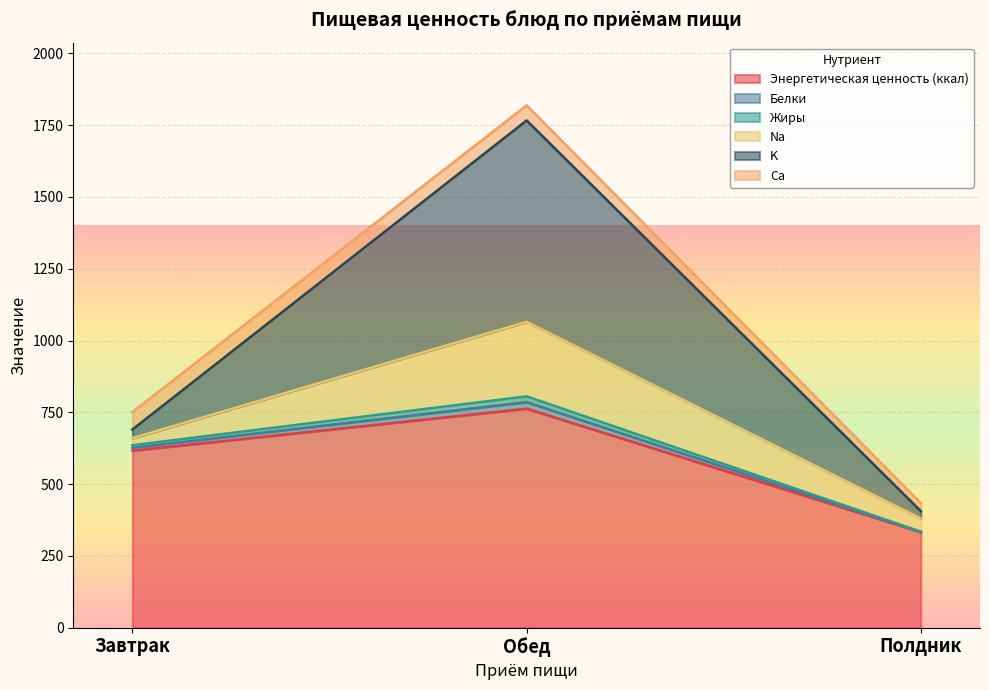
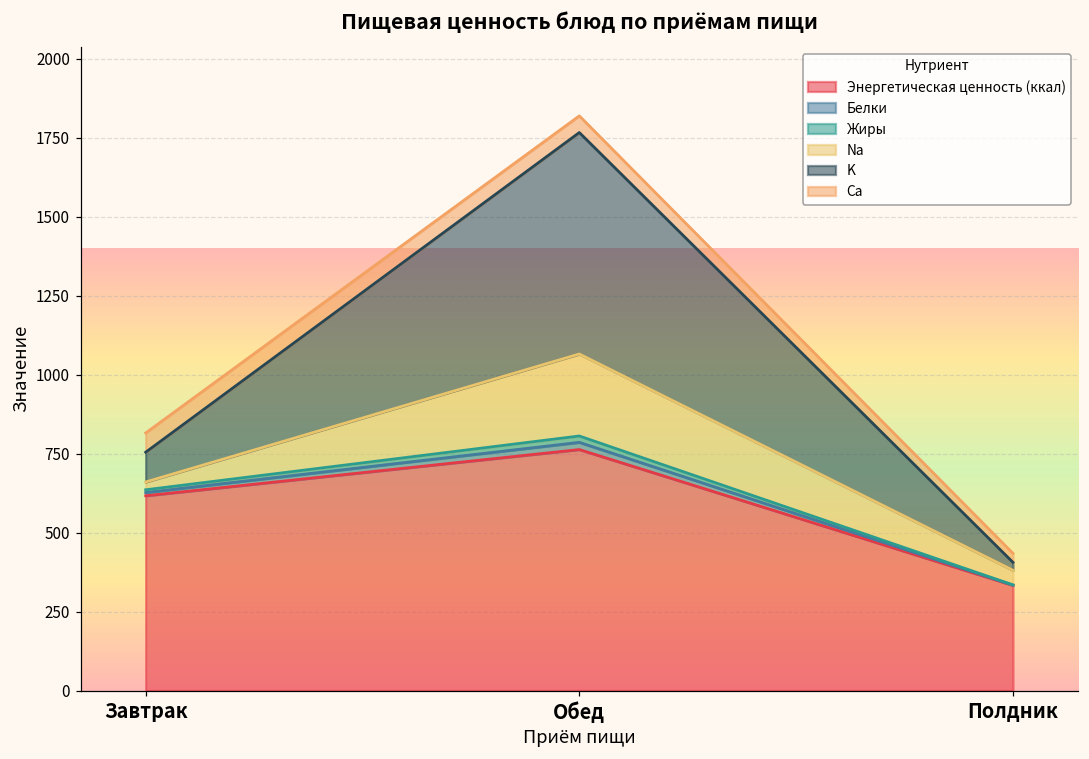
  {
    "Энергетическая ценность (ккал)": {
      "Завтрак": 620,
      "Обед": 760
    },
    "K": {
-     "Завтрак": 30,
+     "Завтрак": 90,
      "Обед": 700,
      "Полдник": 30
    }
  }
